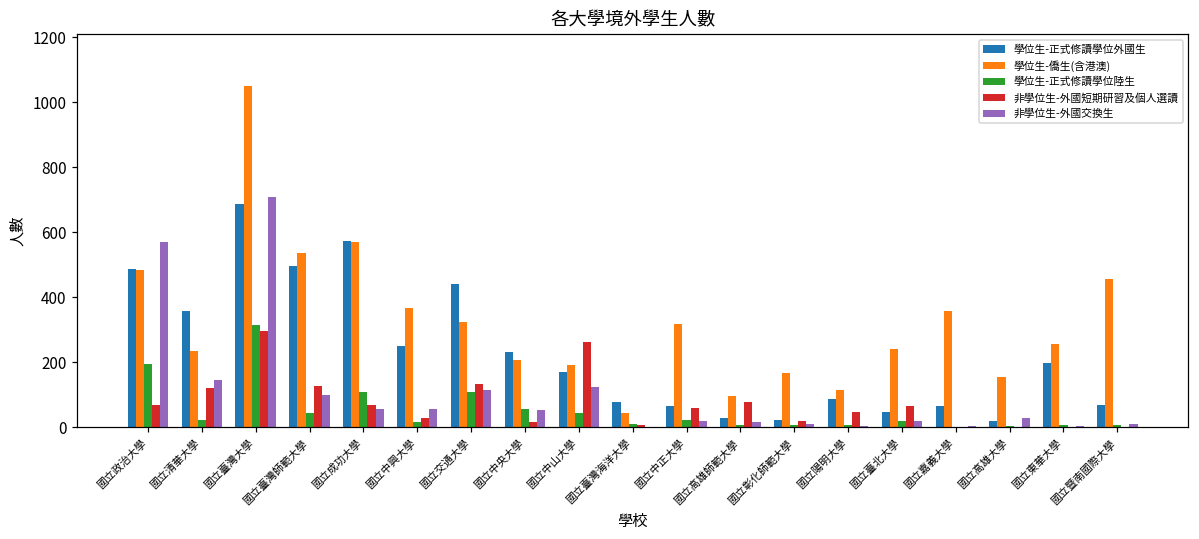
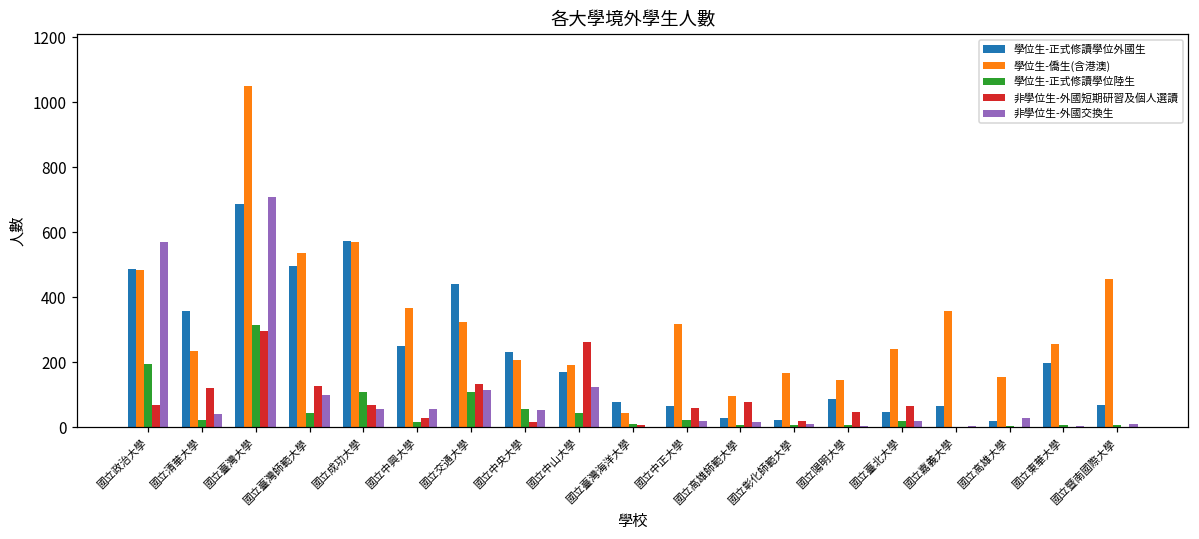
  {
    "學位生-正式修讀學位外國生": {
      "國立政治大學": 490,
      "國立清華大學": 360,
      "國立臺灣大學": 690,
      "國立臺灣師範大學": 500,
      "國立成功大學": 570,
      "國立中興大學": 250,
      "國立交通大學": 440,
      "國立中央大學": 230,
      "國立中山大學": 170,
      "國立臺灣海洋大學": 80,
      "國立中正大學": 70,
      "國立高雄師範大學": 30,
      "國立彰化師範大學": 20,
      "國立陽明大學": 90,
      "國立臺北大學": 50,
      "國立嘉義大學": 70,
      "國立高雄大學": 20,
      "國立東華大學": 200,
      "國立暨南國際大學": 70
    },
    "學位生-僑生(含港澳)": {
      "國立政治大學": 480,
      "國立清華大學": 230,
      "國立臺灣大學": 1050,
      "國立臺灣師範大學": 540,
      "國立成功大學": 570,
      "國立中興大學": 370,
      "國立交通大學": 320,
      "國立中央大學": 210,
      "國立中山大學": 190,
      "國立臺灣海洋大學": 50,
      "國立中正大學": 320,
      "國立高雄師範大學": 100,
      "國立彰化師範大學": 170,
-     "國立陽明大學": 120,
+     "國立陽明大學": 150,
      "國立臺北大學": 240,
      "國立嘉義大學": 360,
      "國立高雄大學": 160,
      "國立東華大學": 260,
      "國立暨南國際大學": 460
    },
    "學位生-正式修讀學位陸生": {
      "國立政治大學": 190,
      "國立清華大學": 20,
      "國立臺灣大學": 320,
      "國立臺灣師範大學": 50,
      "國立成功大學": 110,
      "國立中興大學": 20,
      "國立交通大學": 110,
      "國立中央大學": 60,
      "國立中山大學": 40,
      "國立臺灣海洋大學": 10,
      "國立中正大學": 20,
      "國立臺北大學": 20
    },
    "非學位生-外國短期研習及個人選讀": {
      "國立政治大學": 70,
      "國立清華大學": 120,
      "國立臺灣大學": 300,
      "國立臺灣師範大學": 130,
      "國立成功大學": 70,
      "國立中興大學": 30,
      "國立交通大學": 130,
      "國立中央大學": 20,
      "國立中山大學": 260,
      "國立中正大學": 60,
      "國立高雄師範大學": 80,
      "國立彰化師範大學": 20,
      "國立陽明大學": 50,
      "國立臺北大學": 70,
      "國立嘉義大學": 0,
      "國立高雄大學": 0,
      "國立東華大學": 0
    },
    "非學位生-外國交換生": {
      "國立政治大學": 570,
-     "國立清華大學": 150,
+     "國立清華大學": 40,
      "國立臺灣大學": 710,
      "國立臺灣師範大學": 100,
      "國立成功大學": 60,
      "國立中興大學": 60,
      "國立交通大學": 110,
      "國立中央大學": 50,
      "國立中山大學": 120,
      "國立臺灣海洋大學": 0,
      "國立中正大學": 20,
      "國立高雄師範大學": 20,
      "國立彰化師範大學": 10,
      "國立臺北大學": 20,
      "國立高雄大學": 30,
      "國立暨南國際大學": 10
    }
  }
